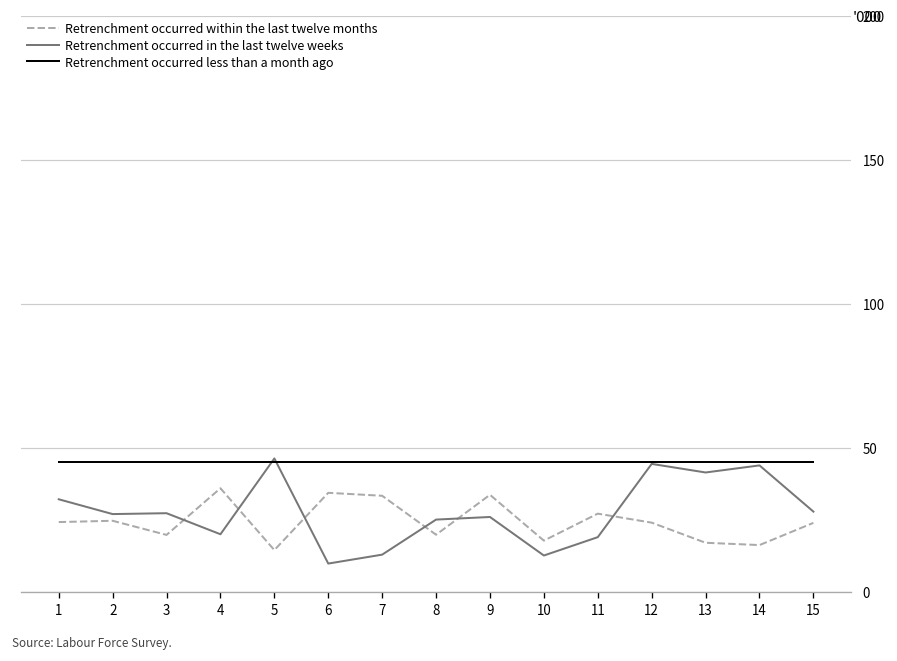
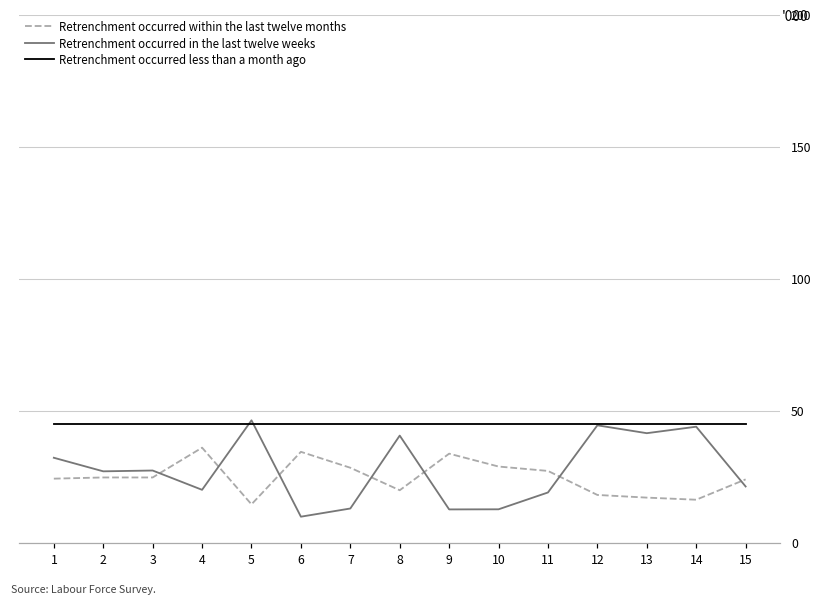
  {
    "Retrenchment occurred within the last twelve months": {
      "1": 24,
      "2": 25,
-     "3": 20,
+     "3": 25,
      "4": 36,
      "5": 14,
      "6": 34,
-     "7": 33,
+     "7": 28,
      "8": 20,
      "9": 34,
-     "10": 18,
+     "10": 29,
      "11": 27,
-     "12": 24,
+     "12": 18,
      "13": 17,
      "14": 16,
      "15": 24
    },
    "Retrenchment occurred in the last twelve weeks": {
      "1": 32,
      "2": 27,
      "3": 27,
      "4": 20,
      "5": 46,
      "6": 10,
      "7": 13,
-     "8": 25,
-     "9": 26,
+     "8": 41,
+     "9": 13,
      "10": 13,
      "11": 19,
      "13": 41,
      "14": 44,
-     "15": 28
+     "15": 21
    },
    "Retrenchment occurred less than a month ago": {
      "1": 45,
      "2": 45,
      "3": 45,
      "4": 45,
      "5": 45,
      "6": 45,
      "7": 45,
      "8": 45,
      "9": 45,
      "10": 45,
      "11": 45,
      "13": 45,
      "14": 45,
      "15": 45
    }
  }
